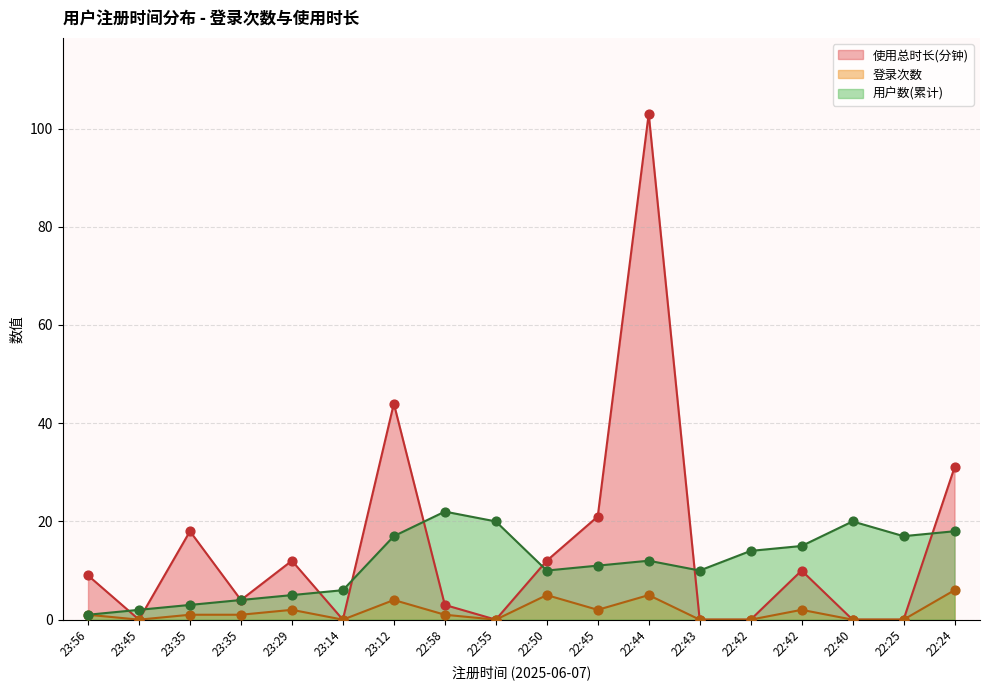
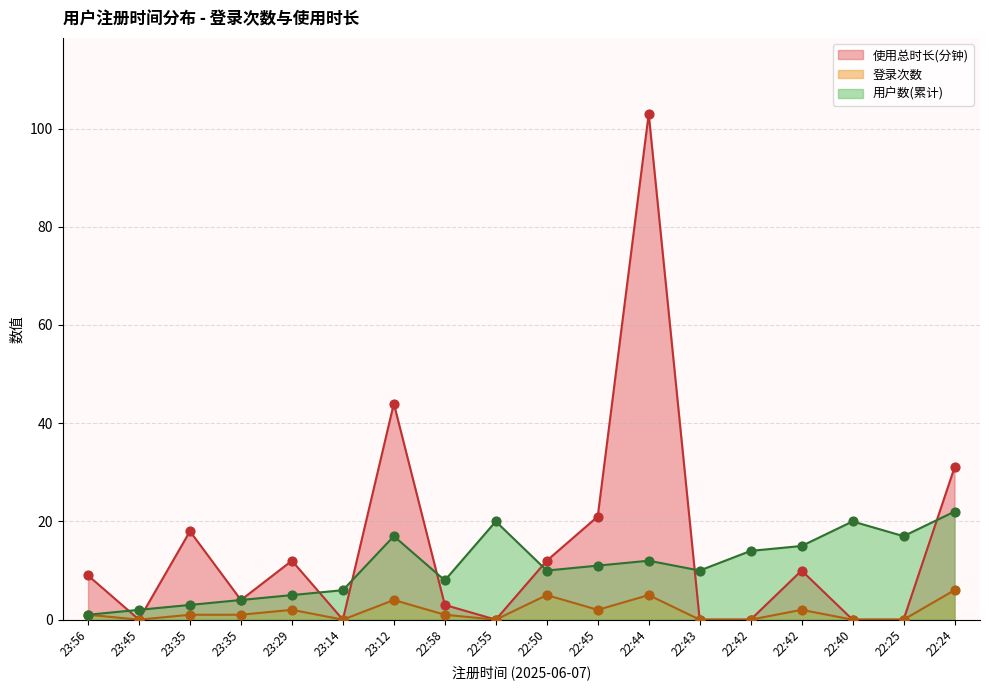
  {
    "用户数(累计)": {
      "23:45": 2,
      "23:29": 5,
      "23:14": 6,
      "23:12": 17,
-     "22:58": 22,
+     "22:58": 8,
      "22:55": 20,
      "22:50": 10,
      "22:45": 11,
      "22:44": 12,
      "22:43": 10,
      "22:40": 20,
      "22:25": 17,
-     "22:24": 18
+     "22:24": 22
    }
  }
